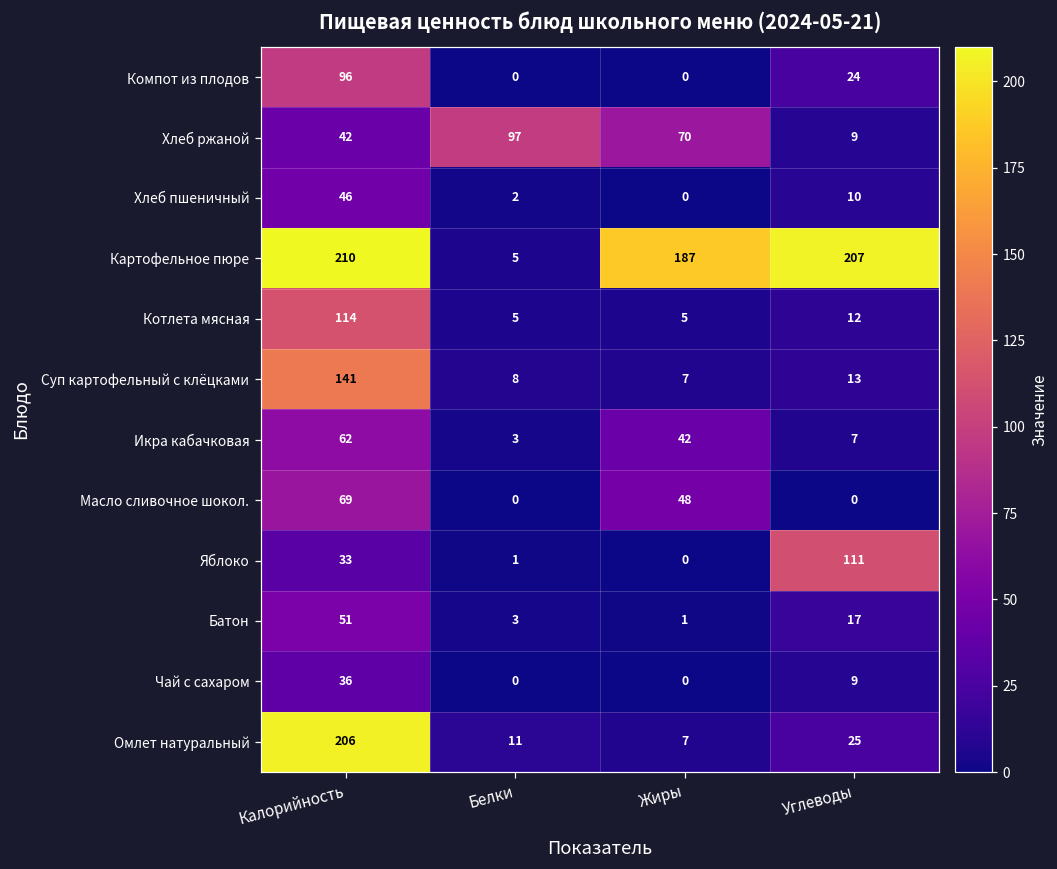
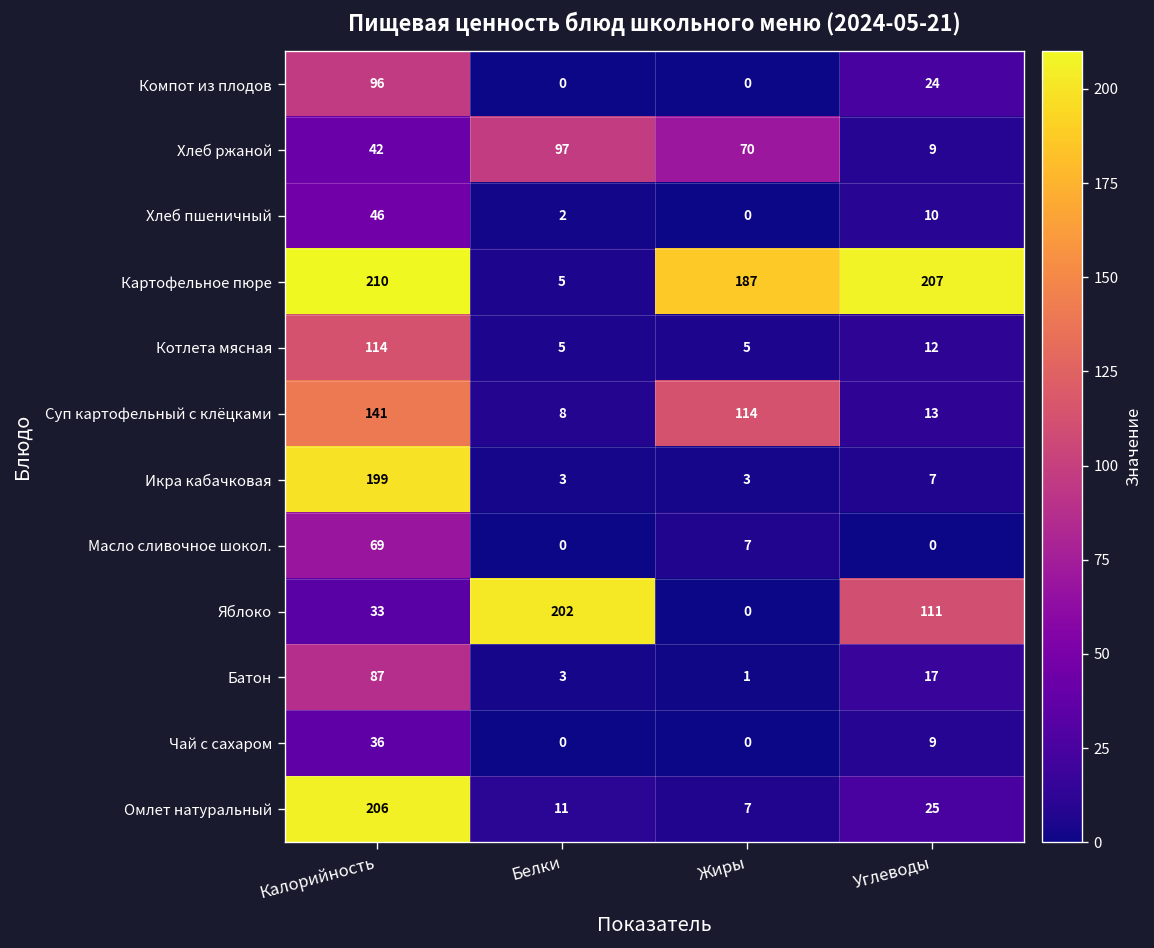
  {
    "Компот из плодов": {
      "Калорийность": 96,
      "Белки": 0,
      "Жиры": 0,
      "Углеводы": 24
    },
    "Хлеб ржаной": {
      "Калорийность": 42,
      "Белки": 97,
      "Жиры": 70,
      "Углеводы": 9
    },
    "Хлеб пшеничный": {
      "Калорийность": 46,
      "Белки": 2,
      "Жиры": 0,
      "Углеводы": 10
    },
    "Картофельное пюре": {
      "Калорийность": 210,
      "Белки": 5,
      "Жиры": 187,
      "Углеводы": 207
    },
    "Котлета мясная": {
      "Калорийность": 114,
      "Белки": 5,
      "Жиры": 5,
      "Углеводы": 12
    },
    "Суп картофельный с клёцками": {
      "Калорийность": 141,
      "Белки": 8,
-     "Жиры": 7,
+     "Жиры": 114,
      "Углеводы": 13
    },
    "Икра кабачковая": {
-     "Калорийность": 62,
+     "Калорийность": 199,
      "Белки": 3,
-     "Жиры": 42,
+     "Жиры": 3,
      "Углеводы": 7
    },
    "Масло сливочное шокол.": {
      "Калорийность": 69,
      "Белки": 0,
-     "Жиры": 48,
+     "Жиры": 7,
      "Углеводы": 0
    },
    "Яблоко": {
      "Калорийность": 33,
-     "Белки": 1,
+     "Белки": 202,
      "Жиры": 0,
      "Углеводы": 111
    },
    "Батон": {
-     "Калорийность": 51,
+     "Калорийность": 87,
      "Белки": 3,
      "Жиры": 1,
      "Углеводы": 17
    },
    "Чай с сахаром": {
      "Калорийность": 36,
      "Белки": 0,
      "Жиры": 0,
      "Углеводы": 9
    },
    "Омлет натуральный": {
      "Калорийность": 206,
      "Белки": 11,
      "Жиры": 7,
      "Углеводы": 25
    }
  }
